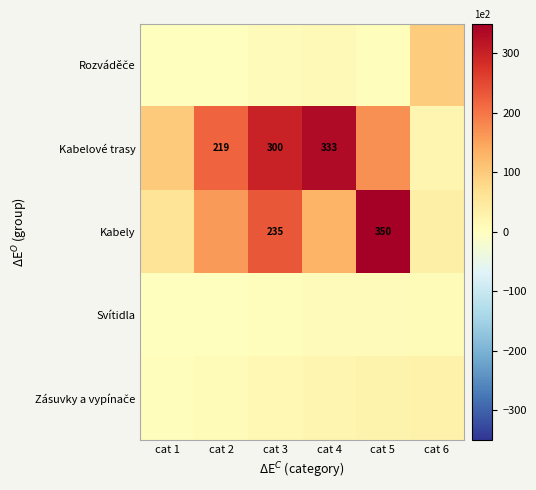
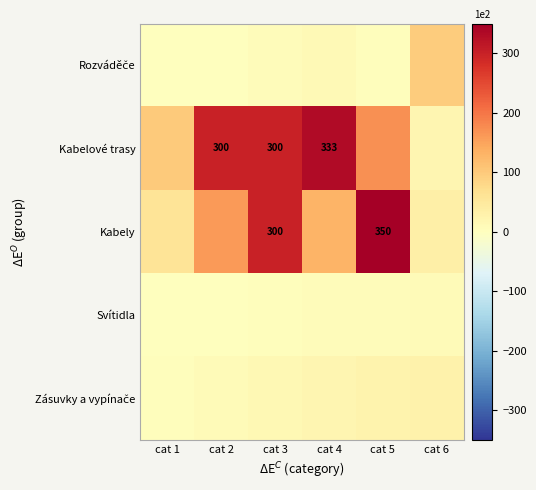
  {
    "Kabelové trasy": {
-     "cat 2": 219,
+     "cat 2": 300,
      "cat 3": 300,
      "cat 4": 333
    },
    "Kabely": {
-     "cat 3": 235,
+     "cat 3": 300,
      "cat 5": 350
    }
  }
